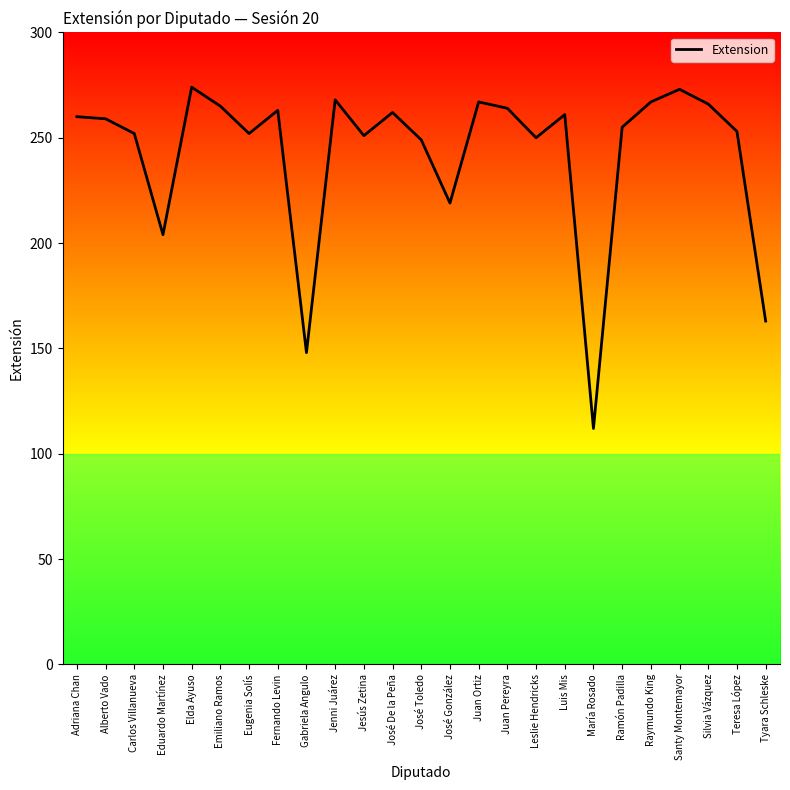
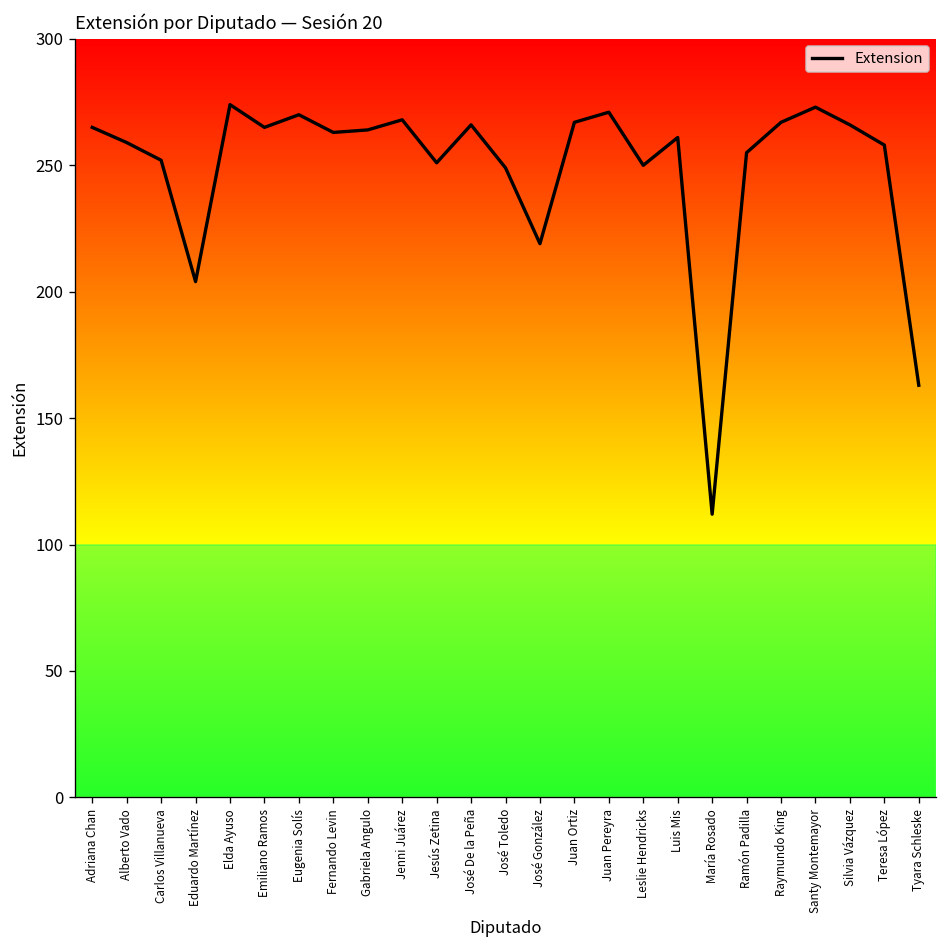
  {
-   "Adriana Chan": 260,
+   "Adriana Chan": 265,
    "Alberto Vado": 259,
    "Carlos Villanueva": 252,
    "Eduardo Martínez": 204,
    "Elda Ayuso": 274,
    "Emiliano Ramos": 265,
-   "Eugenia Solís": 252,
+   "Eugenia Solís": 270,
    "Fernando Levin": 263,
-   "Gabriela Angulo": 148,
+   "Gabriela Angulo": 264,
    "Jenni Juárez": 268,
    "Jesús Zetina": 251,
-   "José De la Peña": 262,
+   "José De la Peña": 266,
    "José Toledo": 249,
    "José González": 219,
    "Juan Ortiz": 267,
-   "Juan Pereyra": 264,
+   "Juan Pereyra": 271,
    "Leslie Hendricks": 250,
    "Luis Mis": 261,
    "María Rosado": 112,
    "Ramón Padilla": 255,
    "Raymundo King": 267,
    "Santy Montemayor": 273,
    "Silvia Vázquez": 266,
-   "Teresa López": 253,
+   "Teresa López": 258,
    "Tyara Schleske": 163
  }
